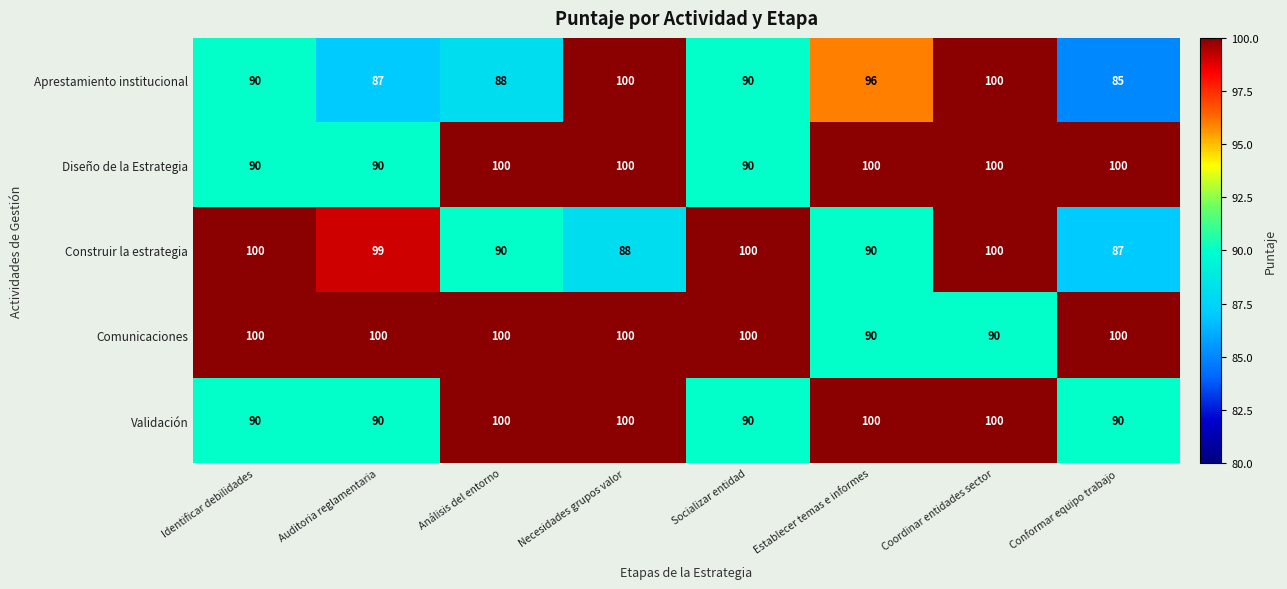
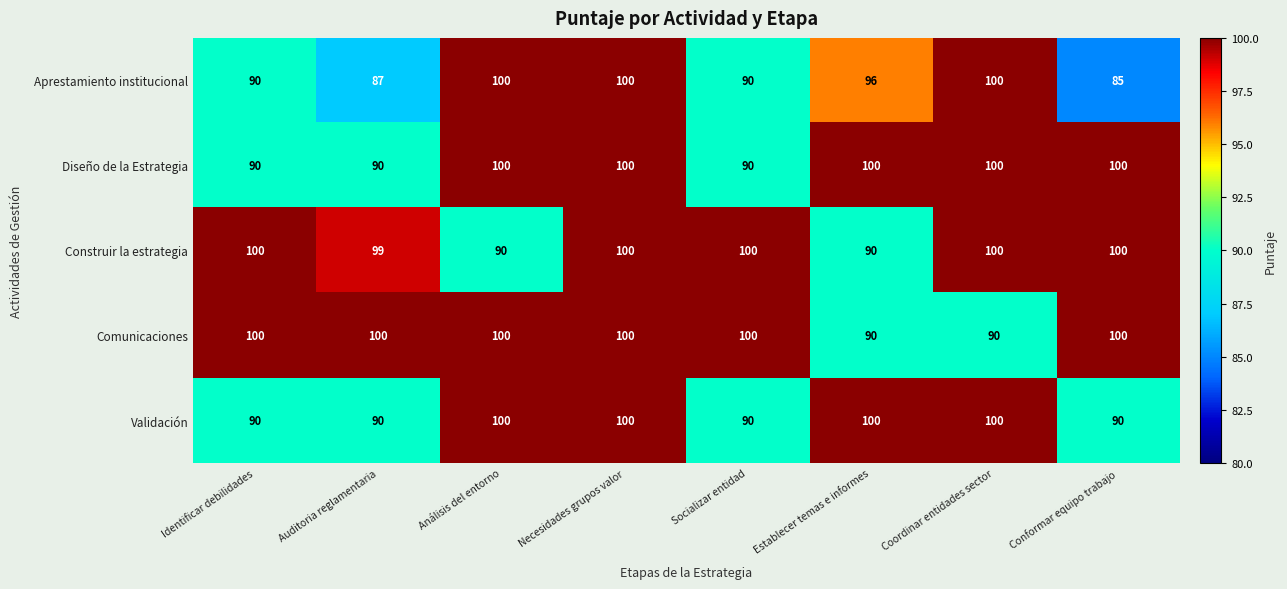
  {
    "Aprestamiento institucional": {
      "Identificar debilidades": 90,
      "Auditoria reglamentaria": 87,
-     "Análisis del entorno": 88,
+     "Análisis del entorno": 100,
      "Necesidades grupos valor": 100,
      "Socializar entidad": 90,
      "Establecer temas e informes": 96,
      "Coordinar entidades sector": 100,
      "Conformar equipo trabajo": 85
    },
    "Diseño de la Estrategia": {
      "Identificar debilidades": 90,
      "Auditoria reglamentaria": 90,
      "Análisis del entorno": 100,
      "Necesidades grupos valor": 100,
      "Socializar entidad": 90,
      "Establecer temas e informes": 100,
      "Coordinar entidades sector": 100,
      "Conformar equipo trabajo": 100
    },
    "Construir la estrategia": {
      "Identificar debilidades": 100,
      "Auditoria reglamentaria": 99,
      "Análisis del entorno": 90,
-     "Necesidades grupos valor": 88,
+     "Necesidades grupos valor": 100,
      "Socializar entidad": 100,
      "Establecer temas e informes": 90,
      "Coordinar entidades sector": 100,
-     "Conformar equipo trabajo": 87
+     "Conformar equipo trabajo": 100
    },
    "Comunicaciones": {
      "Identificar debilidades": 100,
      "Auditoria reglamentaria": 100,
      "Análisis del entorno": 100,
      "Necesidades grupos valor": 100,
      "Socializar entidad": 100,
      "Establecer temas e informes": 90,
      "Coordinar entidades sector": 90,
      "Conformar equipo trabajo": 100
    },
    "Validación": {
      "Identificar debilidades": 90,
      "Auditoria reglamentaria": 90,
      "Análisis del entorno": 100,
      "Necesidades grupos valor": 100,
      "Socializar entidad": 90,
      "Establecer temas e informes": 100,
      "Coordinar entidades sector": 100,
      "Conformar equipo trabajo": 90
    }
  }
